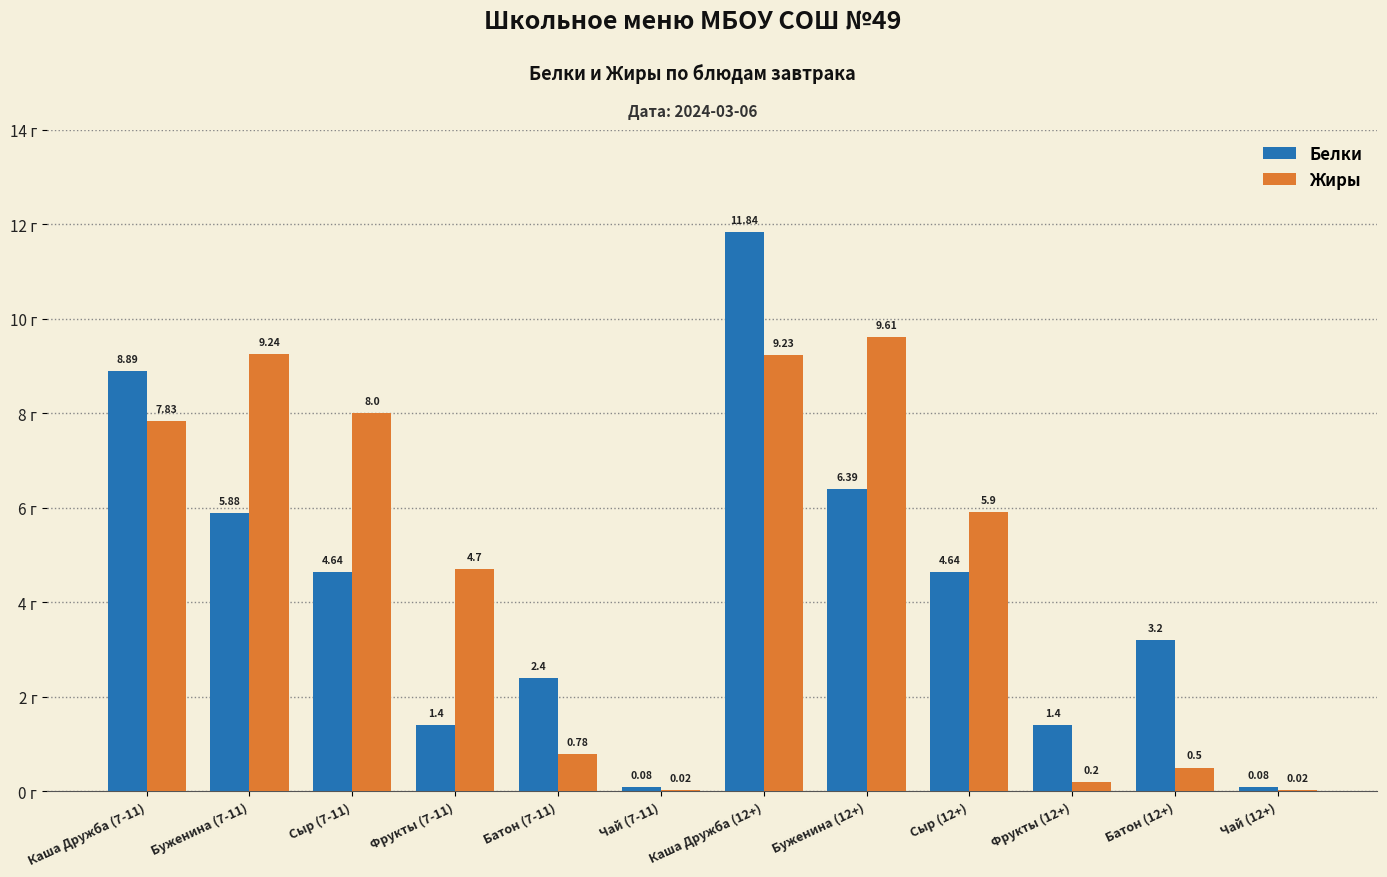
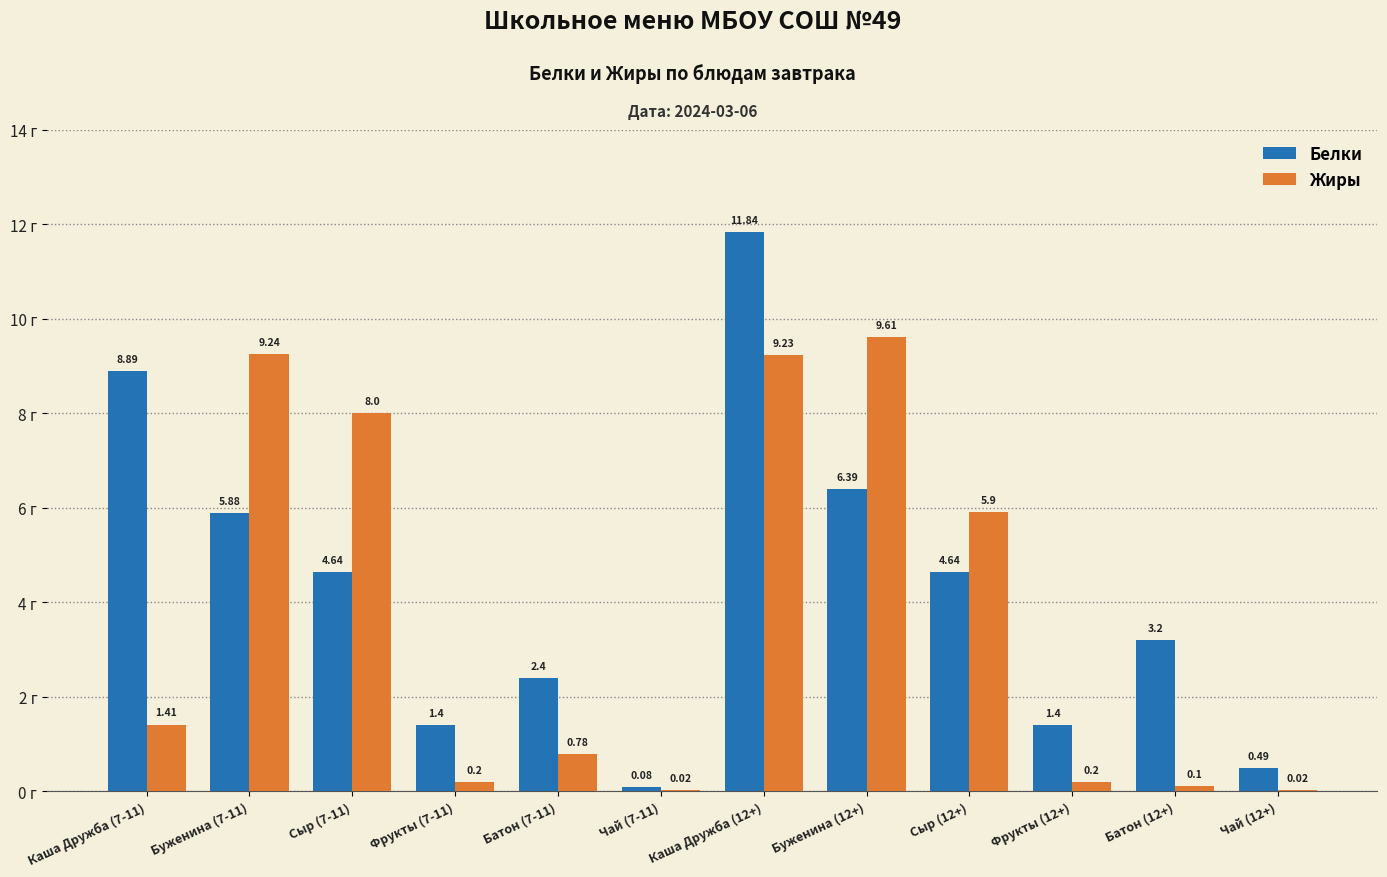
  {
    "Белки": {
      "Каша Дружба (7-11)": 8.89,
      "Буженина (7-11)": 5.88,
      "Сыр (7-11)": 4.64,
      "Фрукты (7-11)": 1.4,
      "Батон (7-11)": 2.4,
      "Чай (7-11)": 0.08,
      "Каша Дружба (12+)": 11.84,
      "Буженина (12+)": 6.39,
      "Сыр (12+)": 4.64,
      "Фрукты (12+)": 1.4,
      "Батон (12+)": 3.2,
-     "Чай (12+)": 0.08
+     "Чай (12+)": 0.49
    },
    "Жиры": {
-     "Каша Дружба (7-11)": 7.83,
+     "Каша Дружба (7-11)": 1.41,
      "Буженина (7-11)": 9.24,
      "Сыр (7-11)": 8.0,
-     "Фрукты (7-11)": 4.7,
+     "Фрукты (7-11)": 0.2,
      "Батон (7-11)": 0.78,
      "Чай (7-11)": 0.02,
      "Каша Дружба (12+)": 9.23,
      "Буженина (12+)": 9.61,
      "Сыр (12+)": 5.9,
      "Фрукты (12+)": 0.2,
-     "Батон (12+)": 0.5,
+     "Батон (12+)": 0.1,
      "Чай (12+)": 0.02
    }
  }
